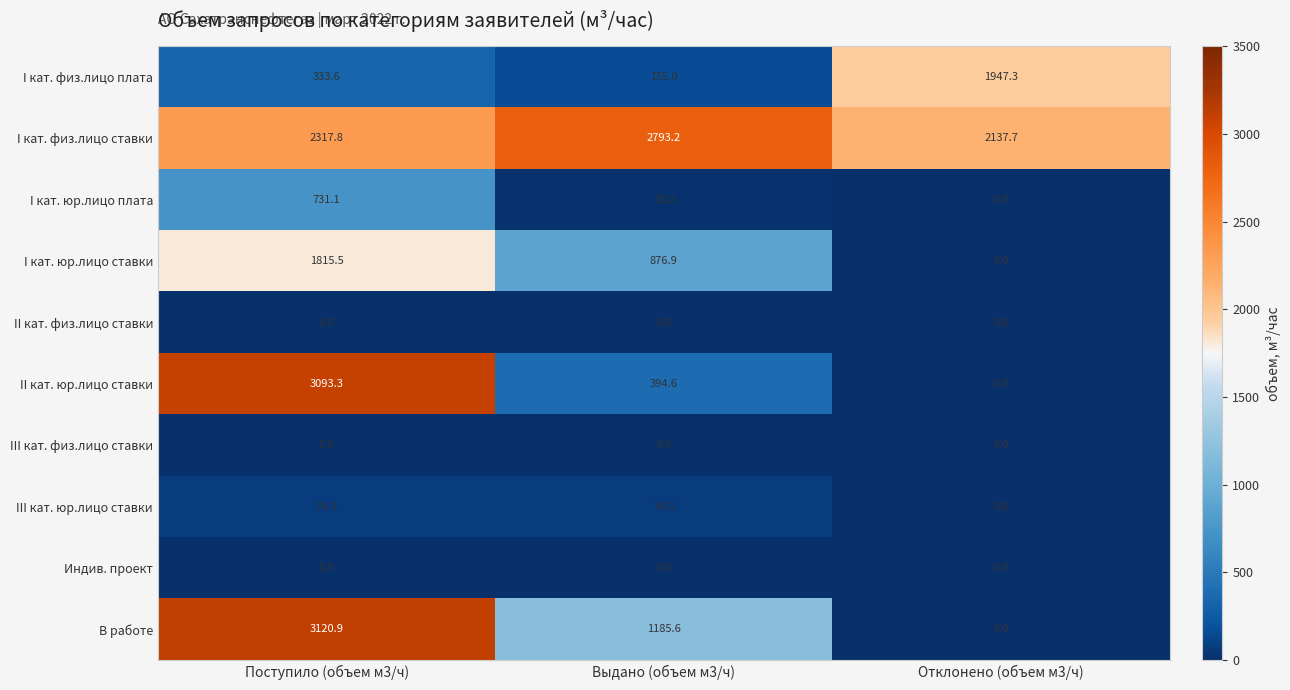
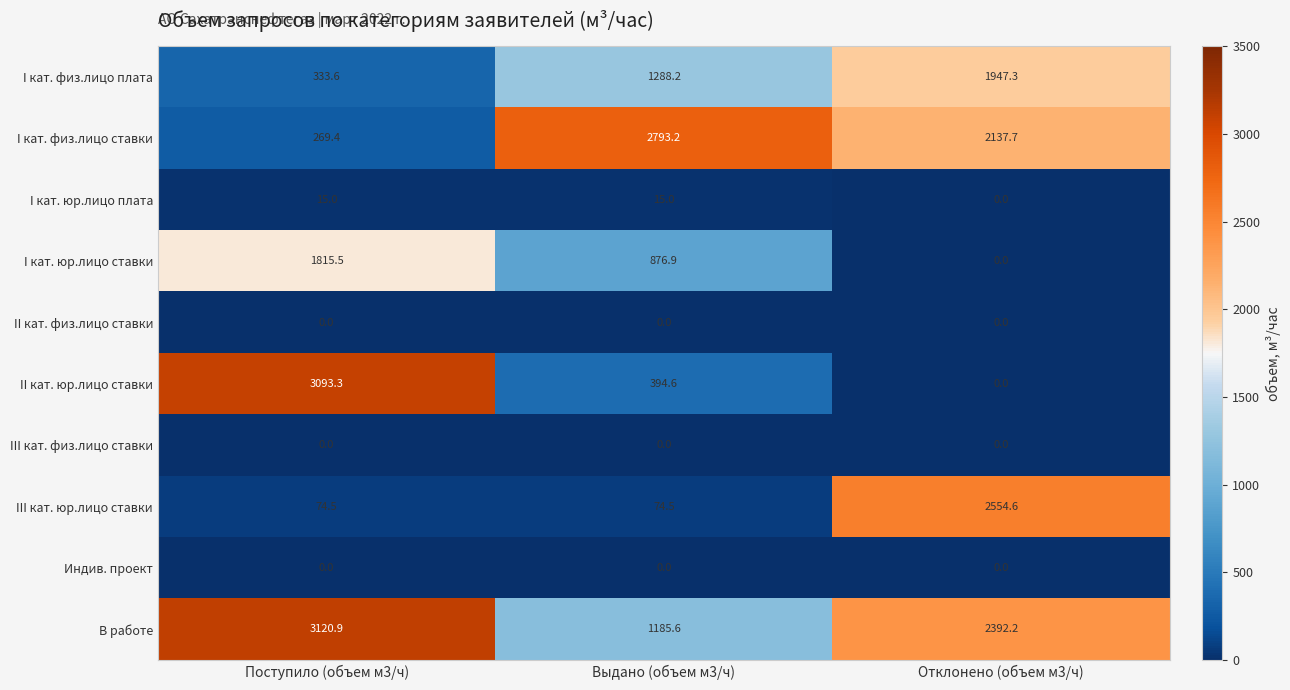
  {
    "I кат. физ.лицо плата": {
      "Поступило (объем м3/ч)": 333.6,
-     "Выдано (объем м3/ч)": 155.0,
+     "Выдано (объем м3/ч)": 1288.2,
      "Отклонено (объем м3/ч)": 1947.3
    },
    "I кат. физ.лицо ставки": {
-     "Поступило (объем м3/ч)": 2317.8,
+     "Поступило (объем м3/ч)": 269.4,
      "Выдано (объем м3/ч)": 2793.2,
      "Отклонено (объем м3/ч)": 2137.7
    },
    "I кат. юр.лицо плата": {
-     "Поступило (объем м3/ч)": 731.1,
+     "Поступило (объем м3/ч)": 15.0,
      "Выдано (объем м3/ч)": 15.0,
      "Отклонено (объем м3/ч)": 0.0
    },
    "I кат. юр.лицо ставки": {
      "Поступило (объем м3/ч)": 1815.5,
      "Выдано (объем м3/ч)": 876.9,
      "Отклонено (объем м3/ч)": 0.0
    },
    "II кат. физ.лицо ставки": {
      "Поступило (объем м3/ч)": 0.0,
      "Выдано (объем м3/ч)": 0.0,
      "Отклонено (объем м3/ч)": 0.0
    },
    "II кат. юр.лицо ставки": {
      "Поступило (объем м3/ч)": 3093.3,
      "Выдано (объем м3/ч)": 394.6,
      "Отклонено (объем м3/ч)": 0.0
    },
    "III кат. физ.лицо ставки": {
      "Поступило (объем м3/ч)": 0.0,
      "Выдано (объем м3/ч)": 0.0,
      "Отклонено (объем м3/ч)": 0.0
    },
    "III кат. юр.лицо ставки": {
      "Поступило (объем м3/ч)": 74.5,
      "Выдано (объем м3/ч)": 74.5,
-     "Отклонено (объем м3/ч)": 0.0
+     "Отклонено (объем м3/ч)": 2554.6
    },
    "Индив. проект": {
      "Поступило (объем м3/ч)": 0.0,
      "Выдано (объем м3/ч)": 0.0,
      "Отклонено (объем м3/ч)": 0.0
    },
    "В работе": {
      "Поступило (объем м3/ч)": 3120.9,
      "Выдано (объем м3/ч)": 1185.6,
-     "Отклонено (объем м3/ч)": 0.0
+     "Отклонено (объем м3/ч)": 2392.2
    }
  }
